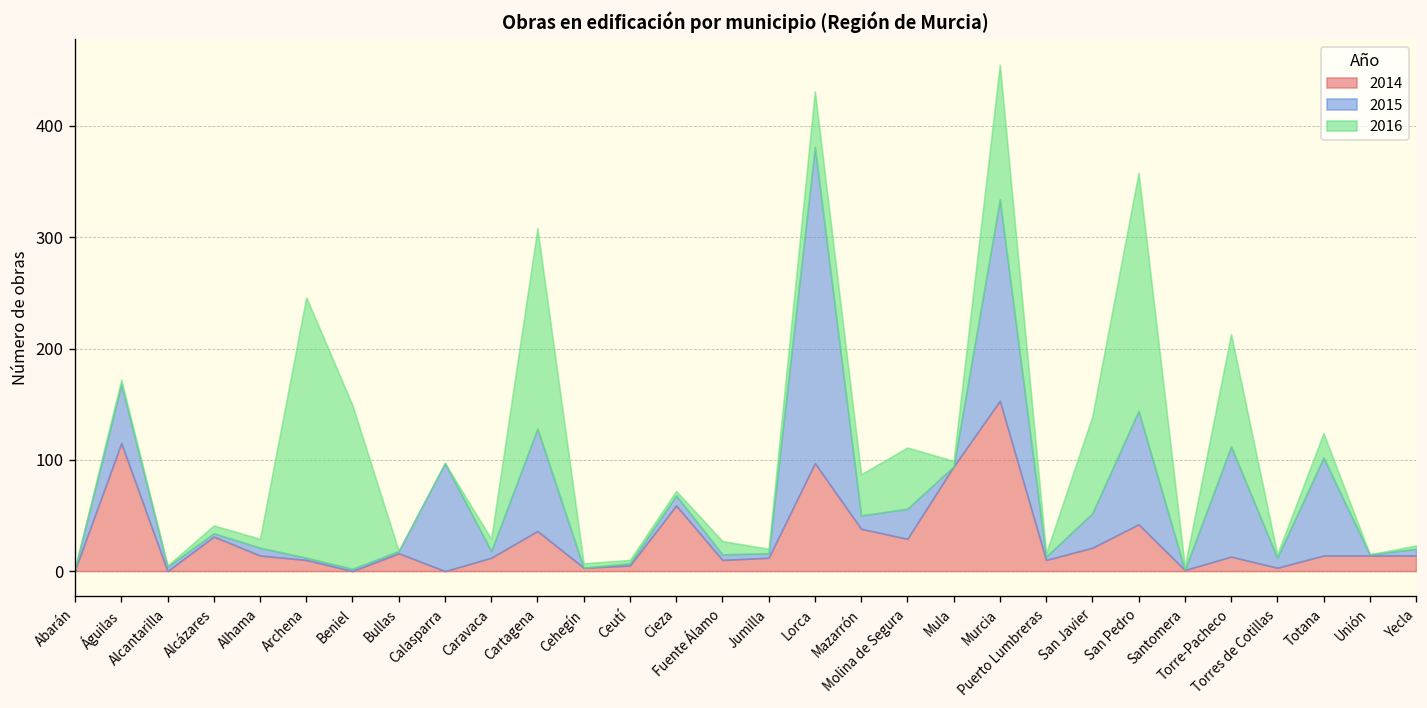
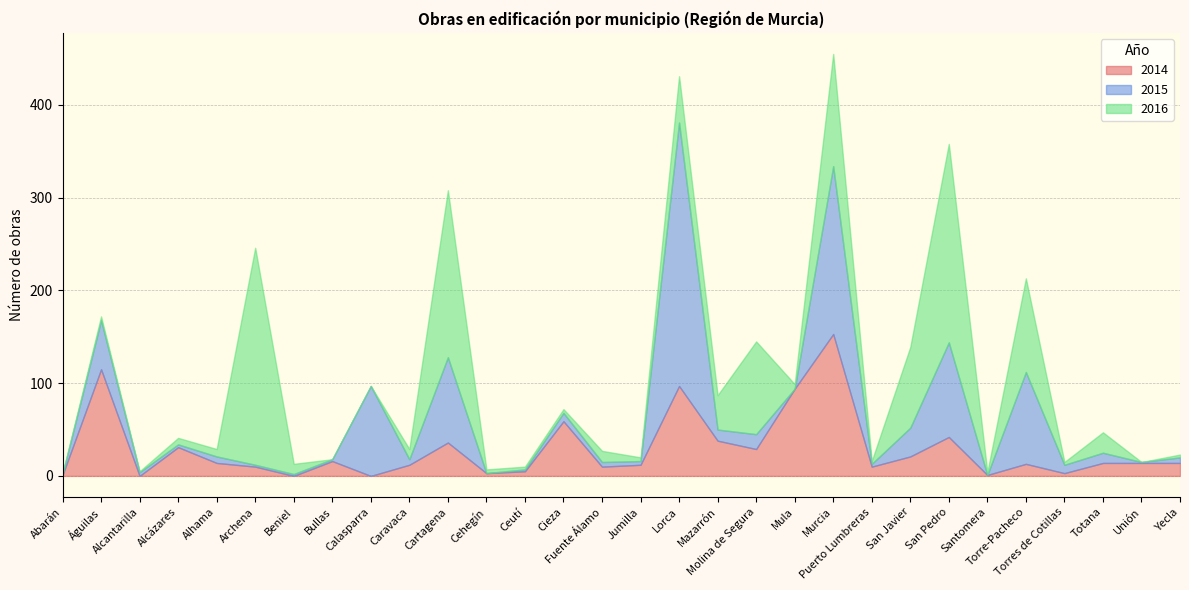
  {
    "2014": {
      "Águilas": 120,
      "Alcantarilla": 0,
      "Alcázares": 30,
      "Alhama": 10,
      "Calasparra": 0,
      "Caravaca": 10,
      "Cartagena": 40,
      "Cieza": 60,
      "Fuente Álamo": 10,
      "Jumilla": 10,
      "Lorca": 100,
      "Mazarrón": 40,
      "Molina de Segura": 30,
      "Murcia": 150,
      "Puerto Lumbreras": 10,
      "San Javier": 20,
      "San Pedro": 40,
      "Torre-Pacheco": 10,
      "Torres de Cotillas": 0,
      "Totana": 10,
      "Yecla": 10
    },
    "2015": {
      "Águilas": 50,
      "Alcázares": 0,
      "Alhama": 10,
      "Caravaca": 10,
      "Cartagena": 90,
      "Cieza": 10,
      "Fuente Álamo": 10,
      "Jumilla": 0,
      "Lorca": 280,
      "Mazarrón": 10,
-     "Molina de Segura": 30,
+     "Molina de Segura": 20,
      "Murcia": 180,
      "Puerto Lumbreras": 0,
      "San Javier": 30,
      "San Pedro": 100,
      "Torre-Pacheco": 100,
      "Torres de Cotillas": 10,
-     "Totana": 90,
+     "Totana": 10,
      "Yecla": 10
    },
    "2016": {
      "Águilas": 0,
      "Alcázares": 10,
      "Alhama": 10,
      "Archena": 230,
-     "Beniel": 150,
+     "Beniel": 10,
      "Caravaca": 10,
      "Cartagena": 180,
      "Cehegín": 0,
      "Ceutí": 0,
      "Cieza": 0,
      "Fuente Álamo": 10,
      "Jumilla": 0,
      "Lorca": 50,
      "Mazarrón": 40,
-     "Molina de Segura": 60,
+     "Molina de Segura": 100,
      "Mula": 10,
      "Murcia": 120,
      "Puerto Lumbreras": 0,
      "San Javier": 90,
      "San Pedro": 210,
      "Santomera": 0,
      "Torre-Pacheco": 100,
      "Torres de Cotillas": 0,
      "Totana": 20,
      "Yecla": 0
    }
  }
